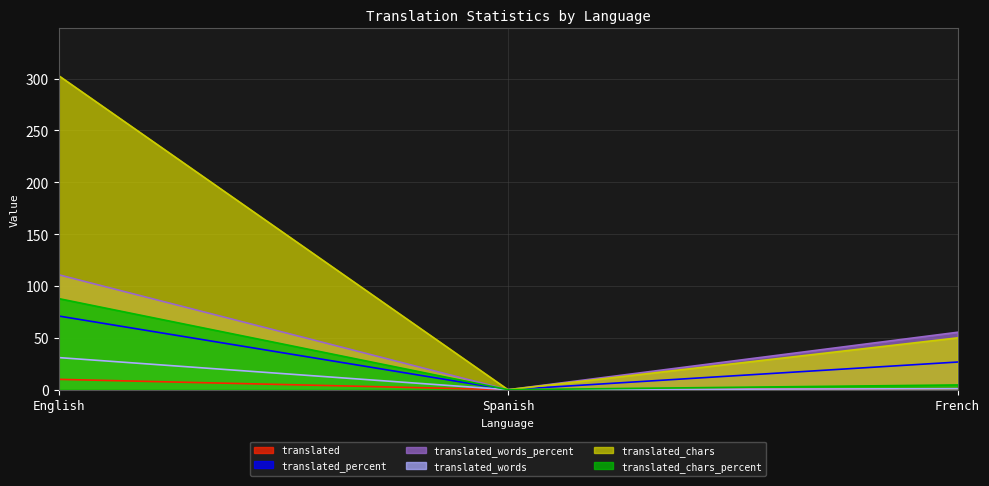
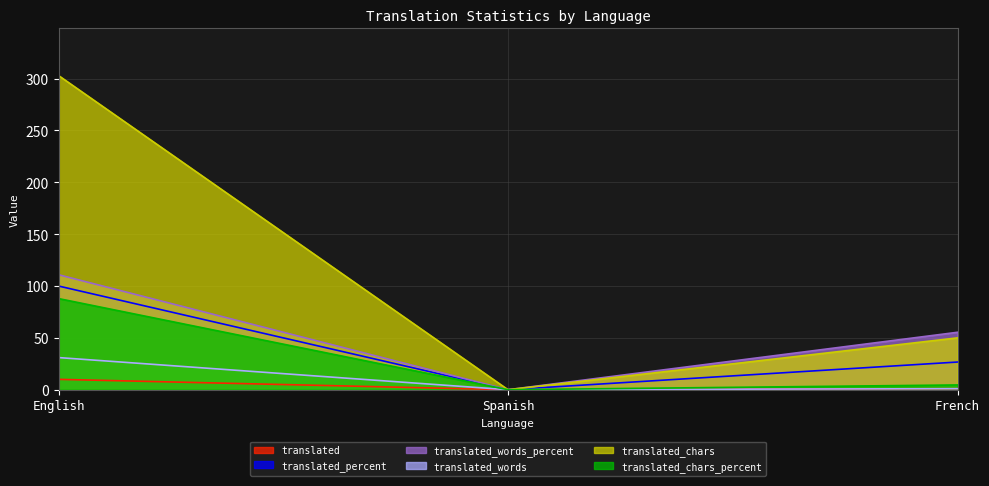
  {
    "translated": {
      "English": 10
    },
    "translated_percent": {
-     "English": 71,
+     "English": 100,
      "French": 27
    },
    "translated_words_percent": {
      "English": 111,
      "French": 55
    },
    "translated_words": {
      "English": 31
    },
    "translated_chars": {
      "English": 303,
      "French": 50
    },
    "translated_chars_percent": {
      "English": 88,
      "French": 5
    }
  }
